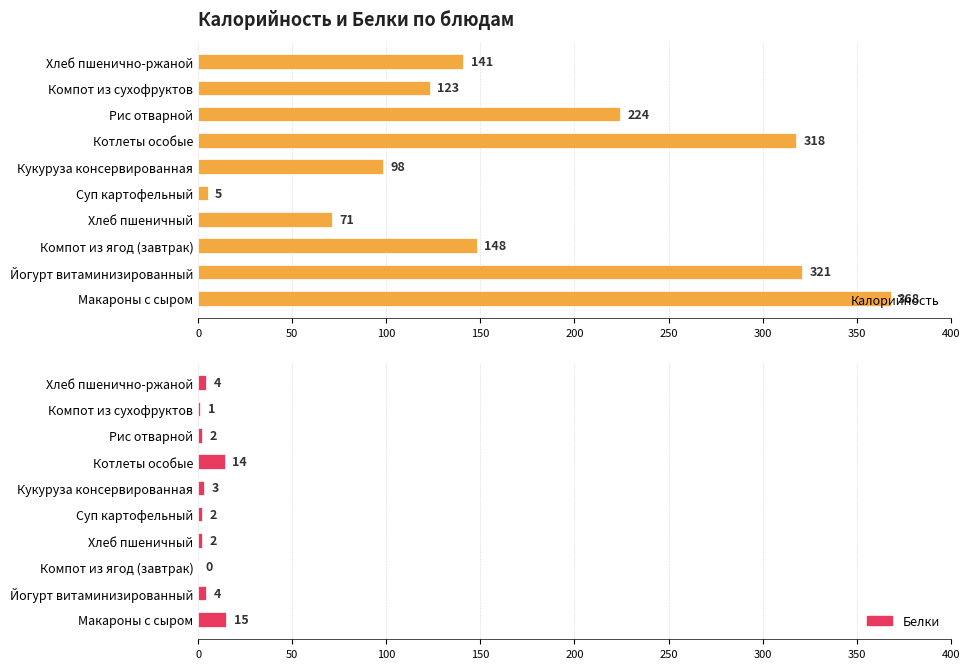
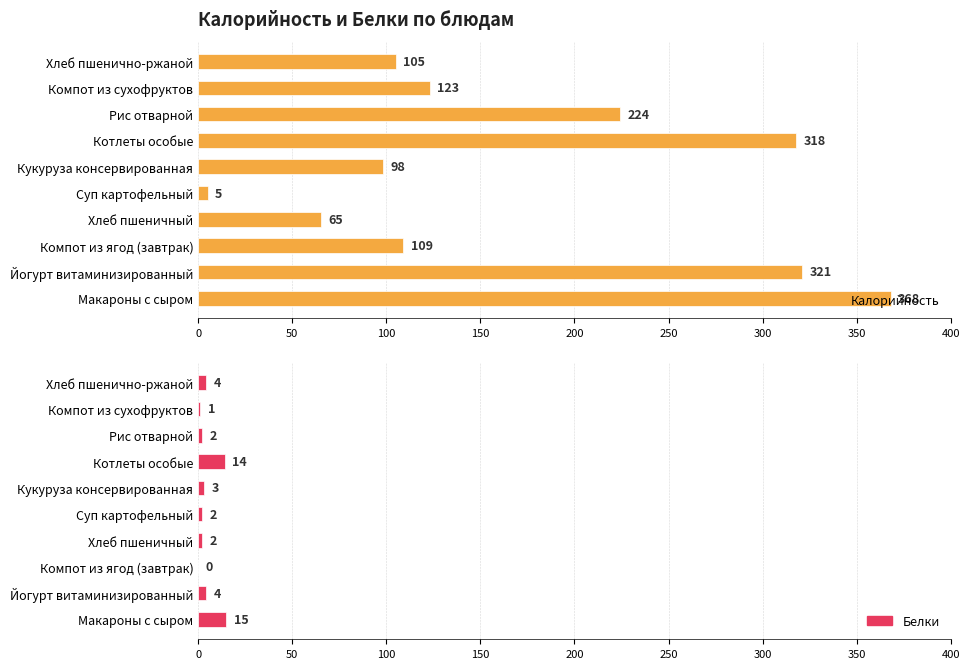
  {
    "Калорийность и Белки по блюдам": {
-     "Хлеб пшенично-ржаной": 141,
+     "Хлеб пшенично-ржаной": 105,
      "Компот из сухофруктов": 123,
      "Рис отварной": 224,
      "Котлеты особые": 318,
      "Кукуруза консервированная": 98,
      "Суп картофельный": 5,
-     "Хлеб пшеничный": 71,
-     "Компот из ягод (завтрак)": 148,
+     "Хлеб пшеничный": 65,
+     "Компот из ягод (завтрак)": 109,
      "Йогурт витаминизированный": 321,
      "Макароны с сыром": 368
    }
  }
